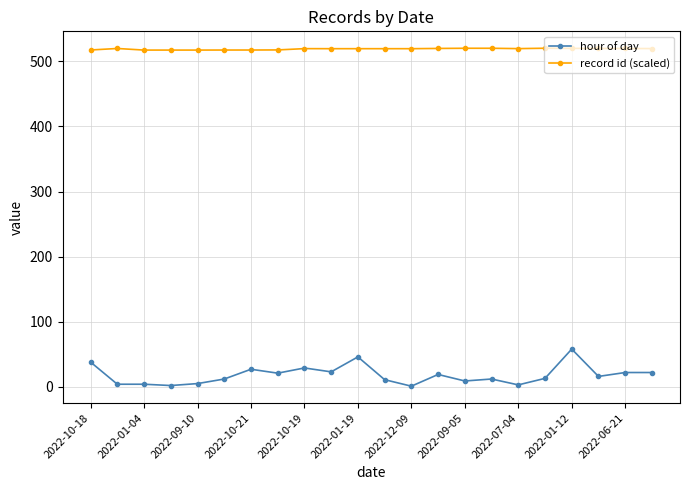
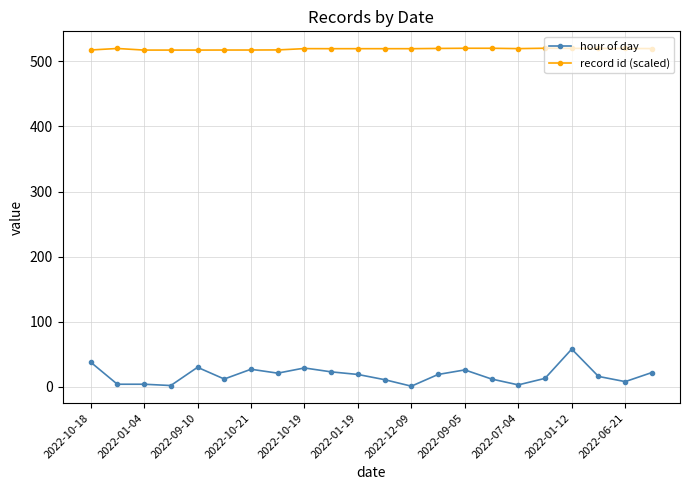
  {
    "hour of day": {
      "2022-10-18": 40,
      "2022-01-04": 0,
-     "2022-09-10": 10,
+     "2022-09-10": 30,
      "2022-10-21": 30,
      "2022-10-19": 30,
-     "2022-01-19": 50,
+     "2022-01-19": 20,
      "2022-12-09": 0,
-     "2022-09-05": 10,
+     "2022-09-05": 30,
      "2022-07-04": 0,
      "2022-01-12": 60,
-     "2022-06-21": 20
+     "2022-06-21": 10
    },
    "record id (scaled)": {
      "2022-10-18": 520,
      "2022-01-04": 520,
      "2022-09-10": 520,
      "2022-10-21": 520,
      "2022-10-19": 520,
      "2022-01-19": 520,
      "2022-12-09": 520,
      "2022-09-05": 520,
      "2022-07-04": 520
    }
  }
